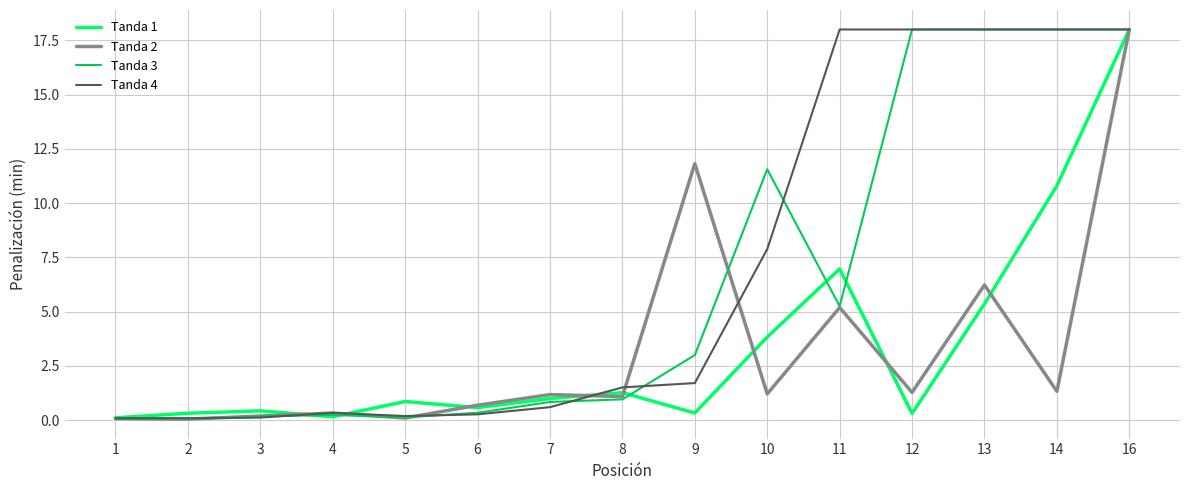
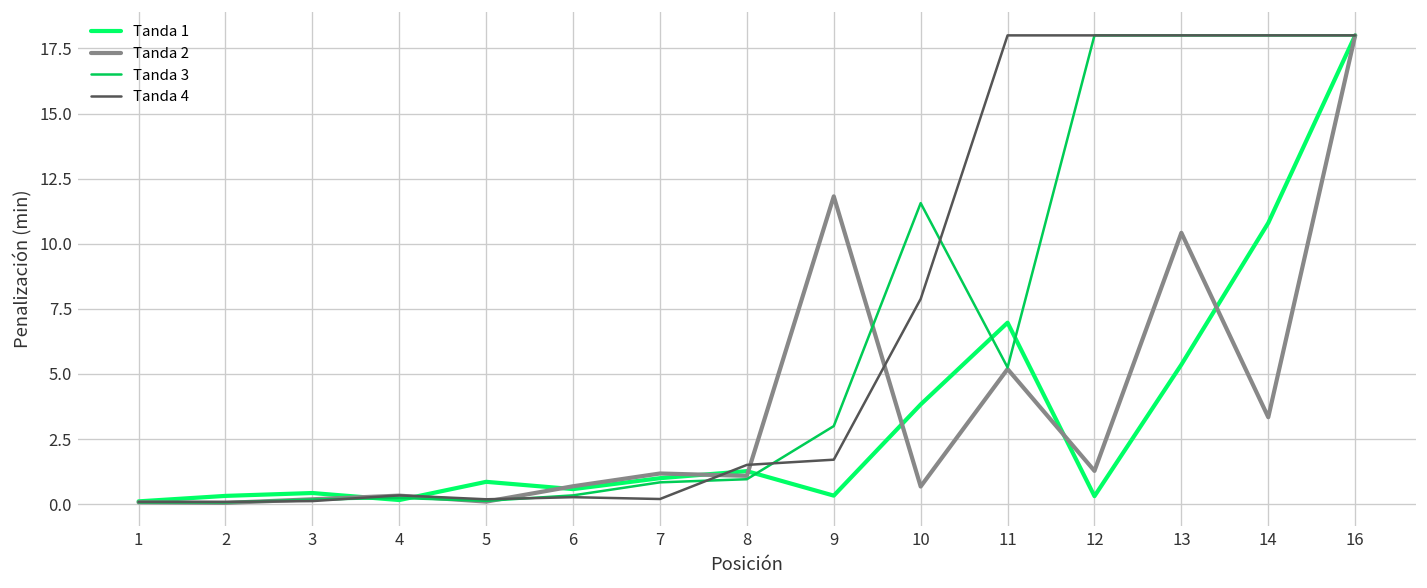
  {
    "Tanda 2": {
      "7": 1.2,
      "8": 1.1,
      "9": 11.8,
-     "10": 1.2,
+     "10": 0.7,
      "12": 1.3,
-     "13": 6.2,
-     "14": 1.3
+     "13": 10.4,
+     "14": 3.3
    },
    "Tanda 4": {
-     "7": 0.6,
+     "7": 0.2,
      "8": 1.5,
      "9": 1.7,
      "10": 7.9,
      "11": 18.0
    }
  }
